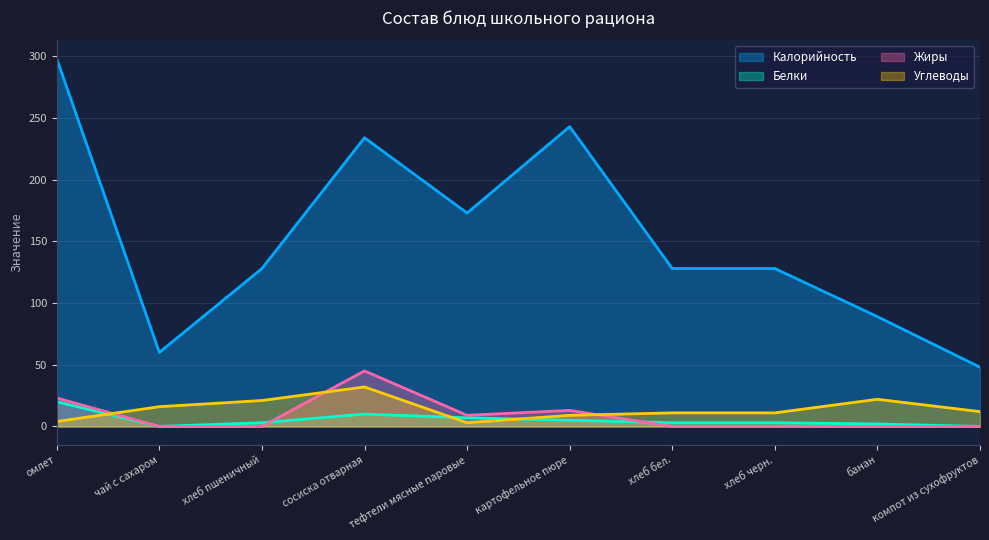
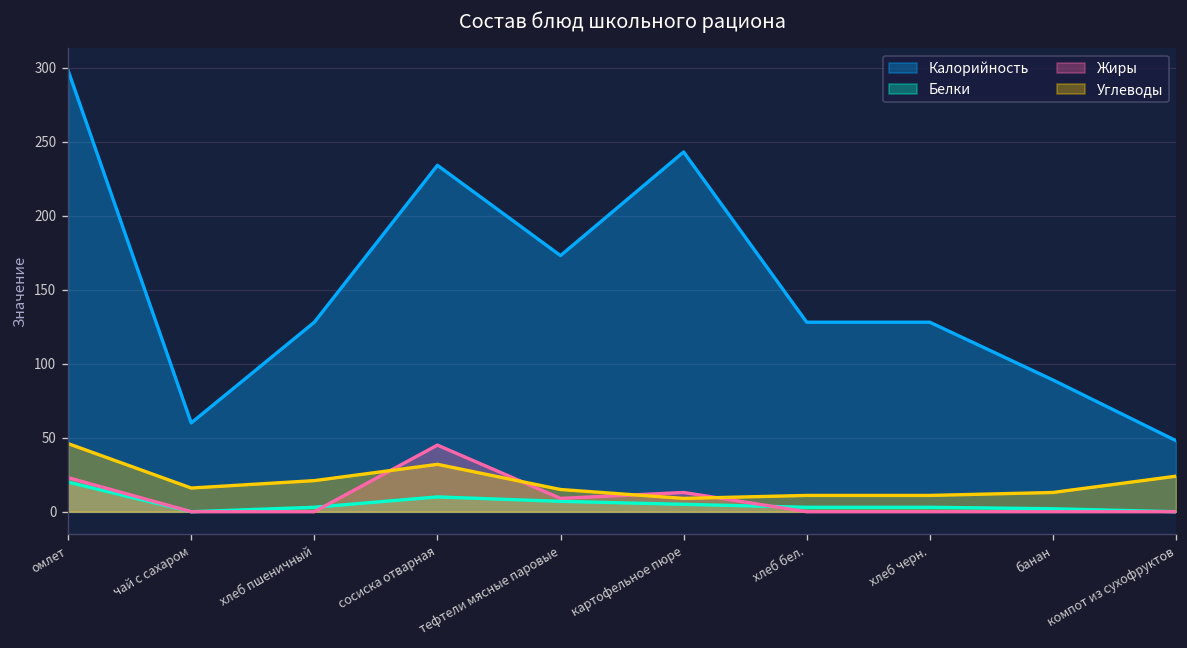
  {
    "Жиры": {
      "омлет": 23,
      "хлеб пшеничный": 0,
      "сосиска отварная": 45,
      "картофельное пюре": 13,
      "хлеб бел.": 0,
      "хлеб черн.": 0
    },
    "Углеводы": {
-     "омлет": 4,
+     "омлет": 46,
      "чай с сахаром": 16,
      "хлеб пшеничный": 21,
      "сосиска отварная": 32,
-     "тефтели мясные паровые": 3,
+     "тефтели мясные паровые": 15,
      "картофельное пюре": 9,
      "хлеб бел.": 11,
      "хлеб черн.": 11,
-     "банан": 22,
-     "компот из сухофруктов": 12
+     "банан": 13,
+     "компот из сухофруктов": 24
    }
  }
